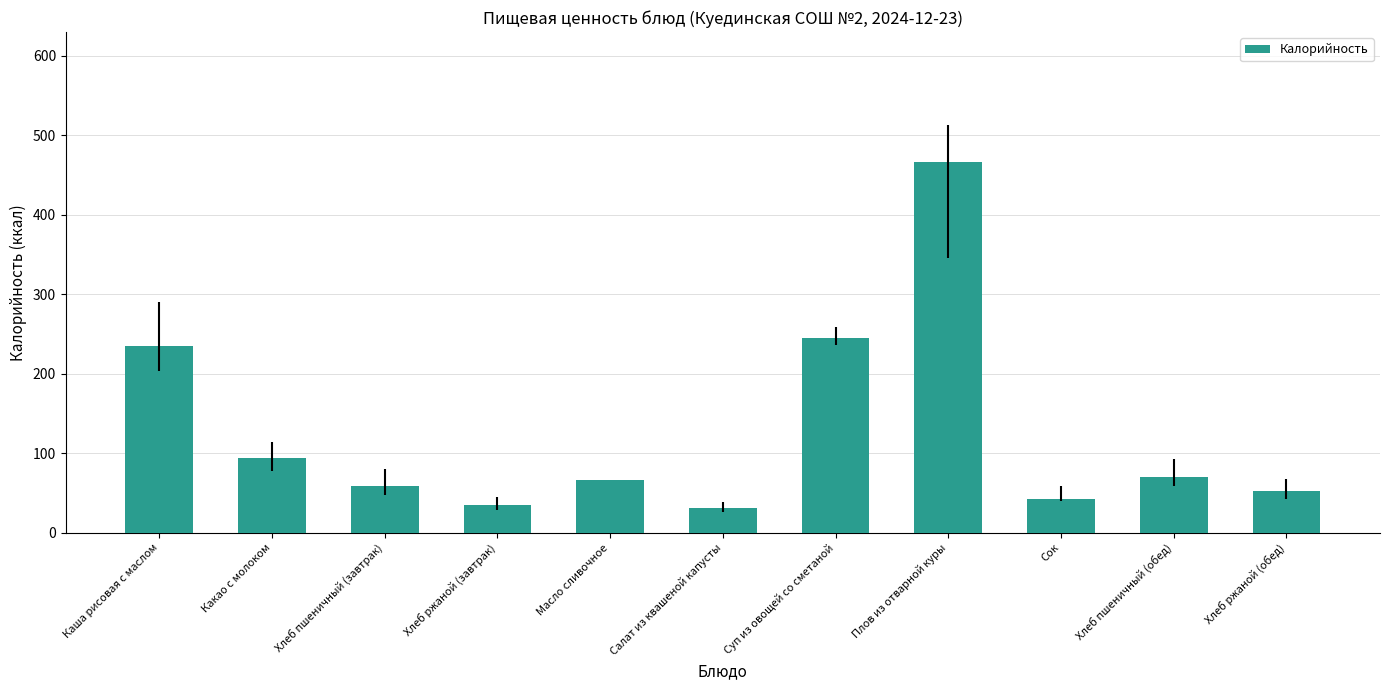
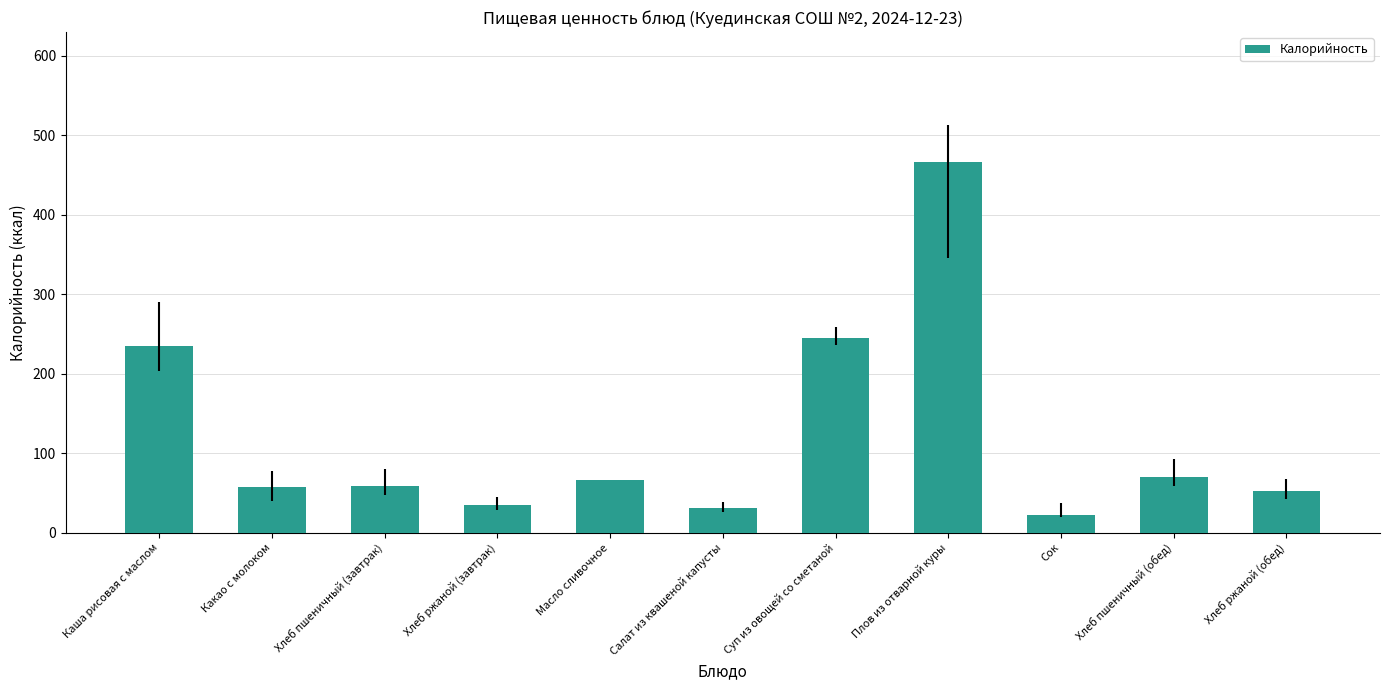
  {
    "Каша рисовая с маслом": 230,
-   "Какао с молоком": 90,
+   "Какао с молоком": 60,
    "Хлеб пшеничный (завтрак)": 60,
    "Хлеб ржаной (завтрак)": 30,
    "Масло сливочное": 70,
    "Салат из квашеной капусты": 30,
    "Суп из овощей со сметаной": 250,
    "Плов из отварной куры": 470,
-   "Сок": 40,
+   "Сок": 20,
    "Хлеб пшеничный (обед)": 70,
    "Хлеб ржаной (обед)": 50
  }
